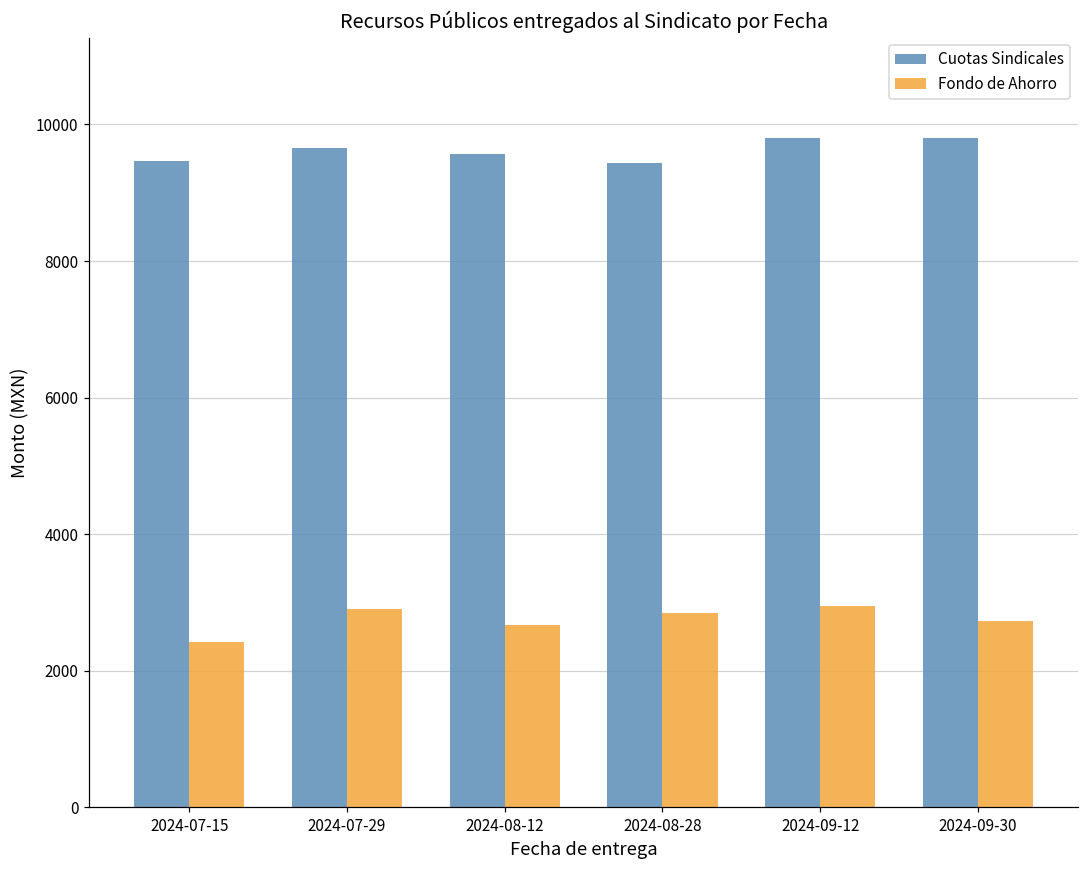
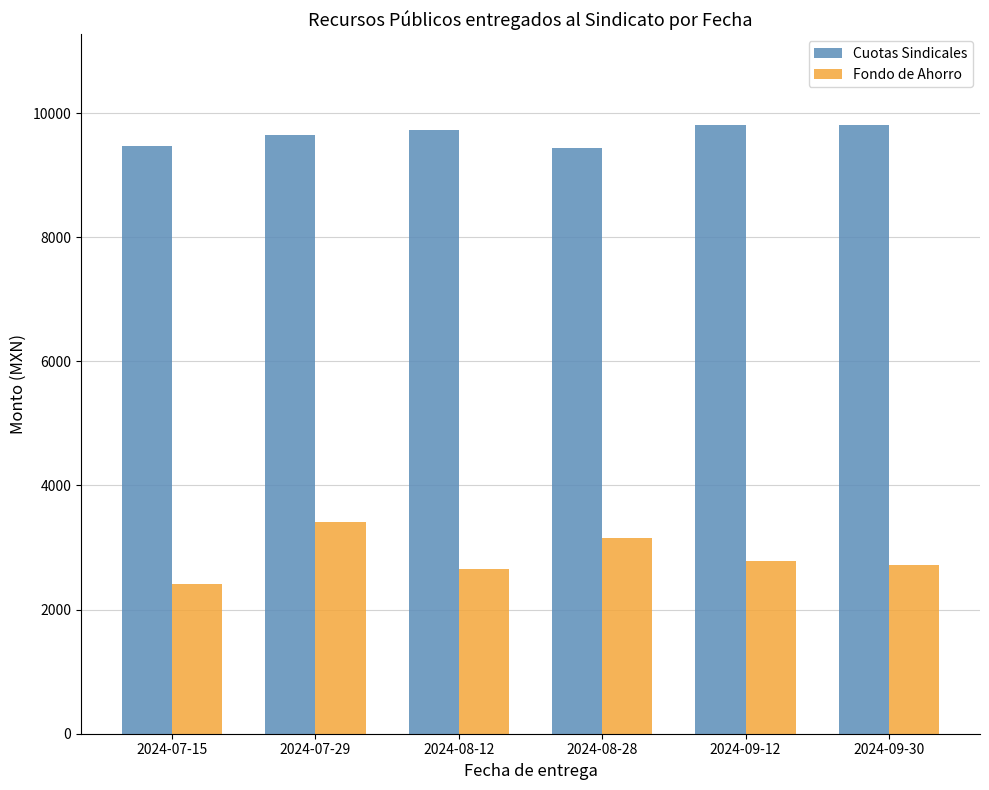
  {
    "Cuotas Sindicales": {
      "2024-07-15": 9500,
      "2024-07-29": 9700,
-     "2024-08-12": 9600,
+     "2024-08-12": 9700,
      "2024-08-28": 9400,
      "2024-09-12": 9800,
      "2024-09-30": 9800
    },
    "Fondo de Ahorro": {
      "2024-07-15": 2400,
-     "2024-07-29": 2900,
+     "2024-07-29": 3400,
      "2024-08-12": 2700,
-     "2024-08-28": 2800,
-     "2024-09-12": 2900,
+     "2024-08-28": 3200,
+     "2024-09-12": 2800,
      "2024-09-30": 2700
    }
  }
